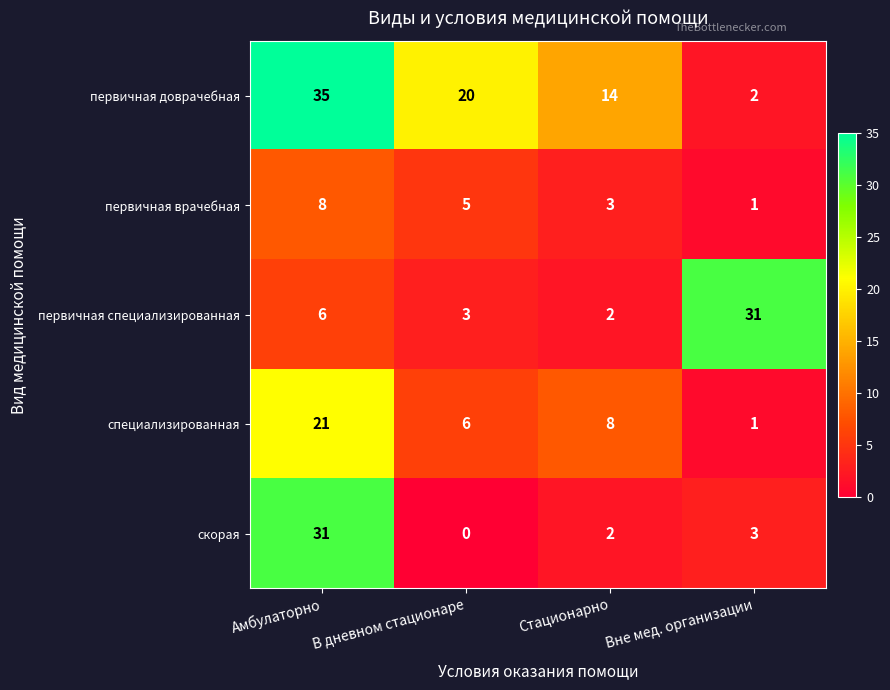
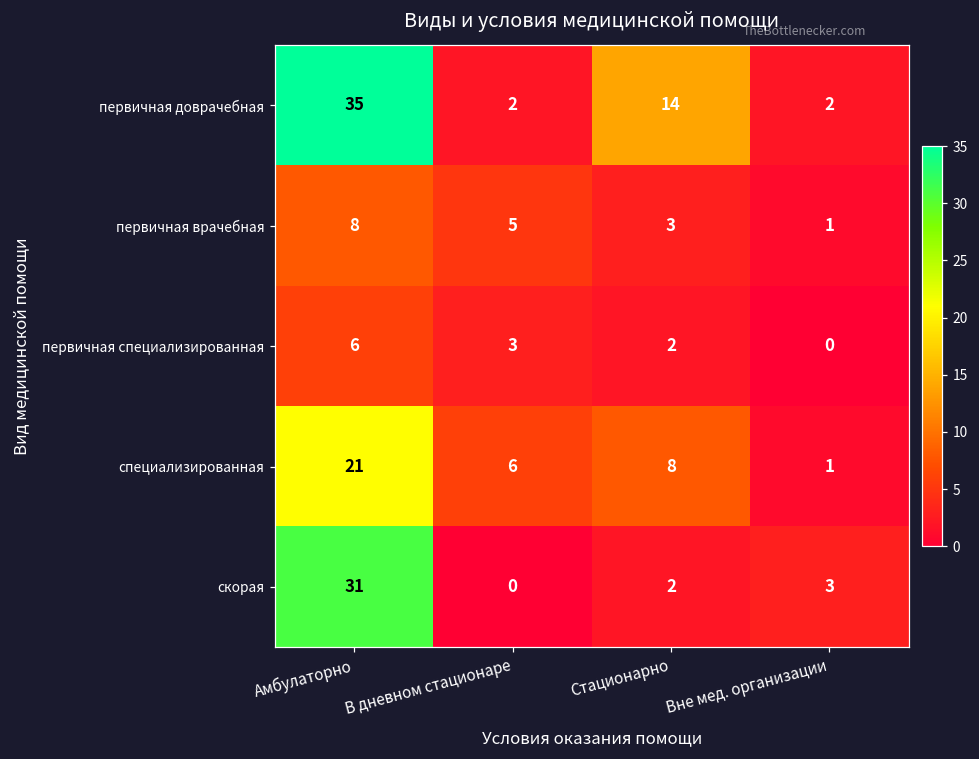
  {
    "первичная доврачебная": {
      "Амбулаторно": 35,
-     "В дневном стационаре": 20,
+     "В дневном стационаре": 2,
      "Стационарно": 14,
      "Вне мед. организации": 2
    },
    "первичная врачебная": {
      "Амбулаторно": 8,
      "В дневном стационаре": 5,
      "Стационарно": 3,
      "Вне мед. организации": 1
    },
    "первичная специализированная": {
      "Амбулаторно": 6,
      "В дневном стационаре": 3,
      "Стационарно": 2,
-     "Вне мед. организации": 31
+     "Вне мед. организации": 0
    },
    "специализированная": {
      "Амбулаторно": 21,
      "В дневном стационаре": 6,
      "Стационарно": 8,
      "Вне мед. организации": 1
    },
    "скорая": {
      "Амбулаторно": 31,
      "В дневном стационаре": 0,
      "Стационарно": 2,
      "Вне мед. организации": 3
    }
  }
